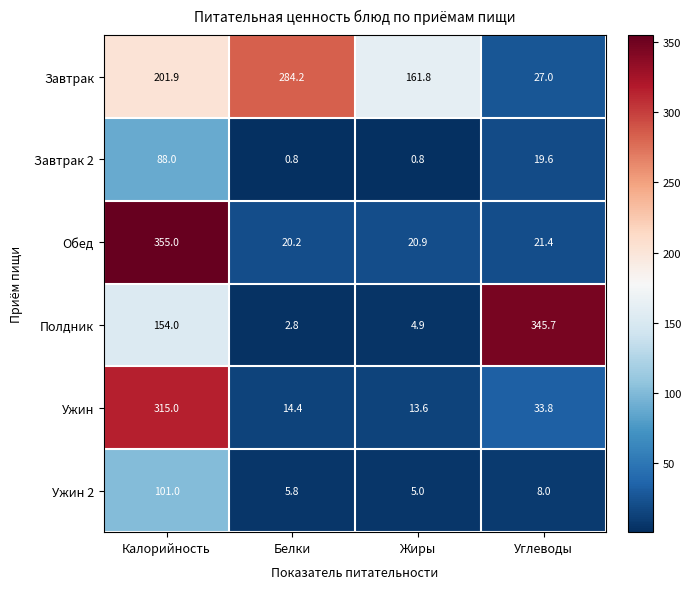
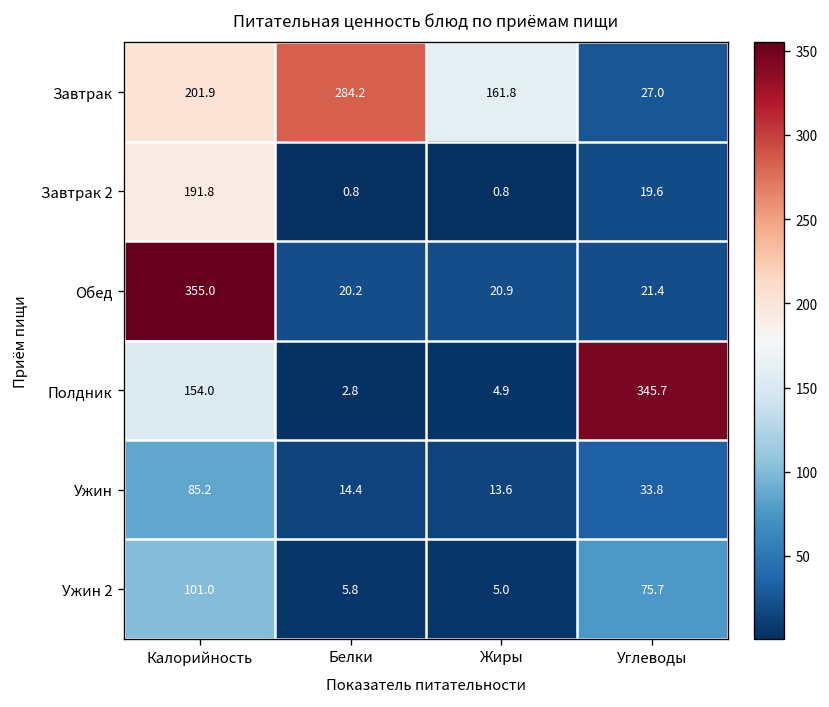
  {
    "Завтрак": {
      "Калорийность": 201.9,
      "Белки": 284.2,
      "Жиры": 161.8,
      "Углеводы": 27.0
    },
    "Завтрак 2": {
-     "Калорийность": 88.0,
+     "Калорийность": 191.8,
      "Белки": 0.8,
      "Жиры": 0.8,
      "Углеводы": 19.6
    },
    "Обед": {
      "Калорийность": 355.0,
      "Белки": 20.2,
      "Жиры": 20.9,
      "Углеводы": 21.4
    },
    "Полдник": {
      "Калорийность": 154.0,
      "Белки": 2.8,
      "Жиры": 4.9,
      "Углеводы": 345.7
    },
    "Ужин": {
-     "Калорийность": 315.0,
+     "Калорийность": 85.2,
      "Белки": 14.4,
      "Жиры": 13.6,
      "Углеводы": 33.8
    },
    "Ужин 2": {
      "Калорийность": 101.0,
      "Белки": 5.8,
      "Жиры": 5.0,
-     "Углеводы": 8.0
+     "Углеводы": 75.7
    }
  }
